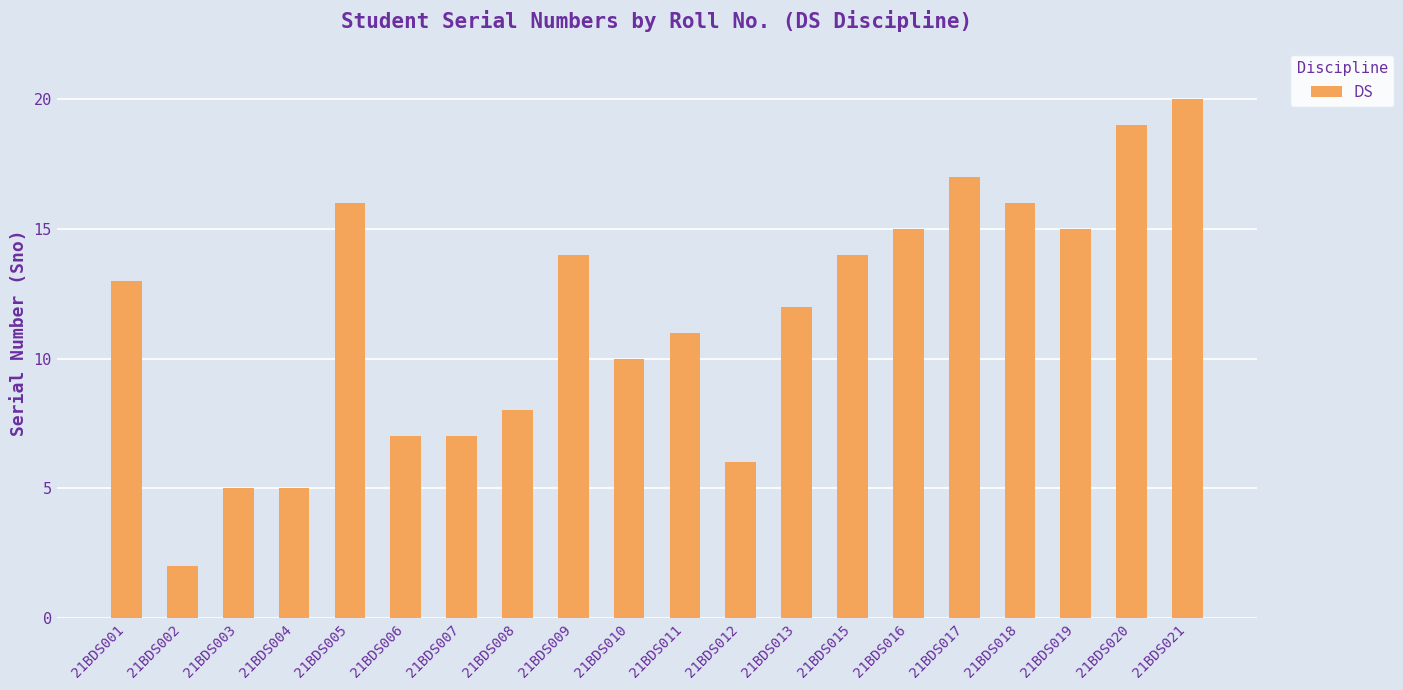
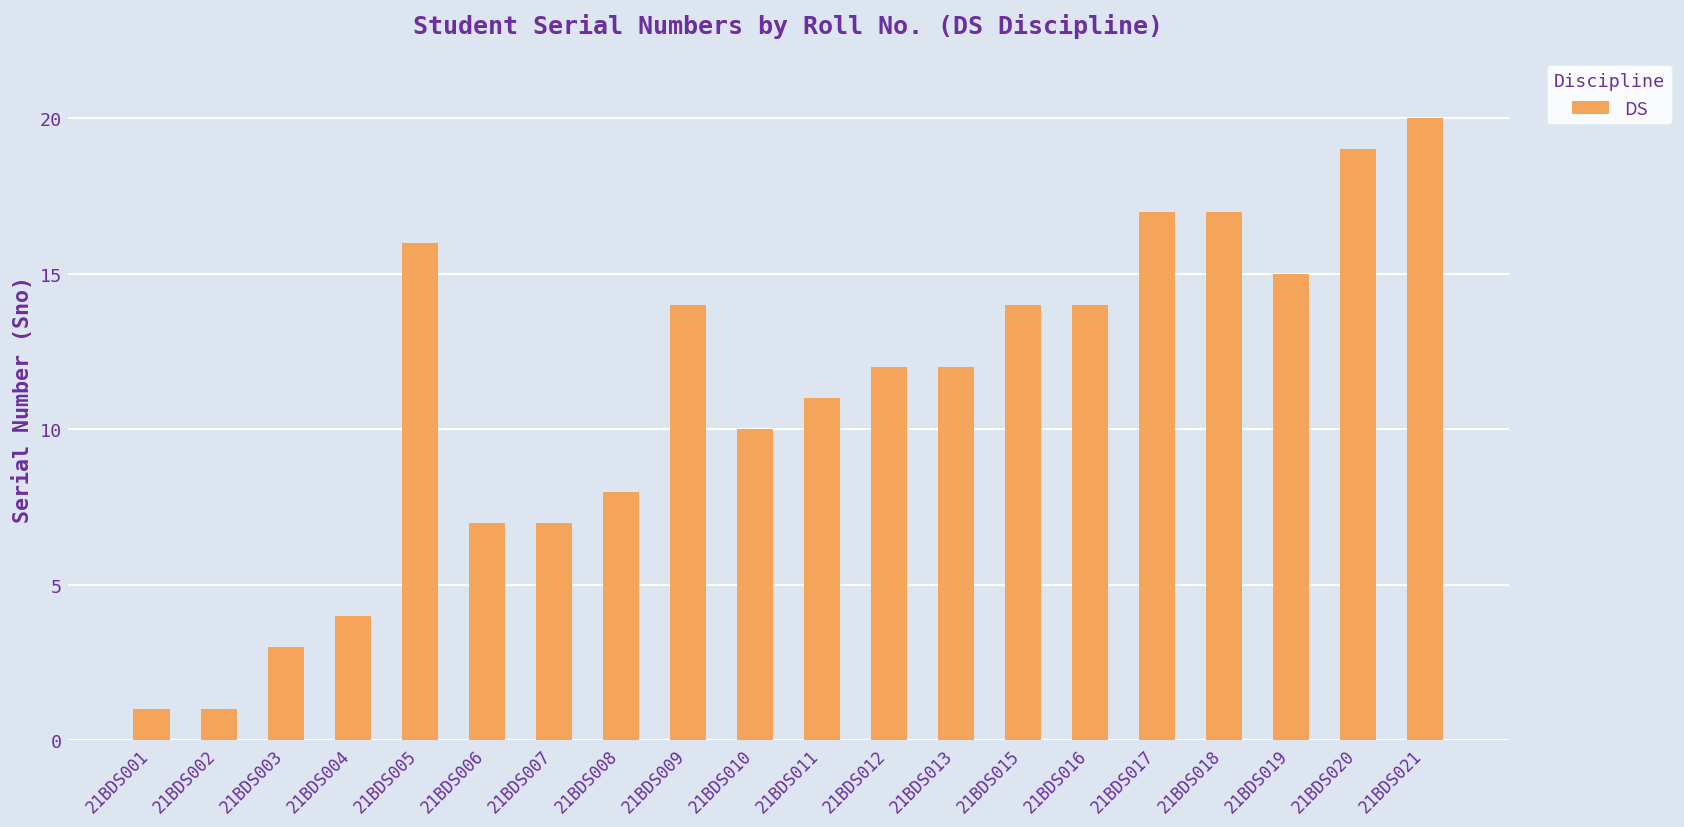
  {
-   "21BDS001": 13,
-   "21BDS002": 2,
-   "21BDS003": 5,
-   "21BDS004": 5,
+   "21BDS001": 1,
+   "21BDS002": 1,
+   "21BDS003": 3,
+   "21BDS004": 4,
    "21BDS005": 16,
    "21BDS006": 7,
    "21BDS007": 7,
    "21BDS008": 8,
    "21BDS009": 14,
    "21BDS010": 10,
    "21BDS011": 11,
-   "21BDS012": 6,
+   "21BDS012": 12,
    "21BDS013": 12,
    "21BDS015": 14,
-   "21BDS016": 15,
+   "21BDS016": 14,
    "21BDS017": 17,
-   "21BDS018": 16,
+   "21BDS018": 17,
    "21BDS019": 15,
    "21BDS020": 19,
    "21BDS021": 20
  }
